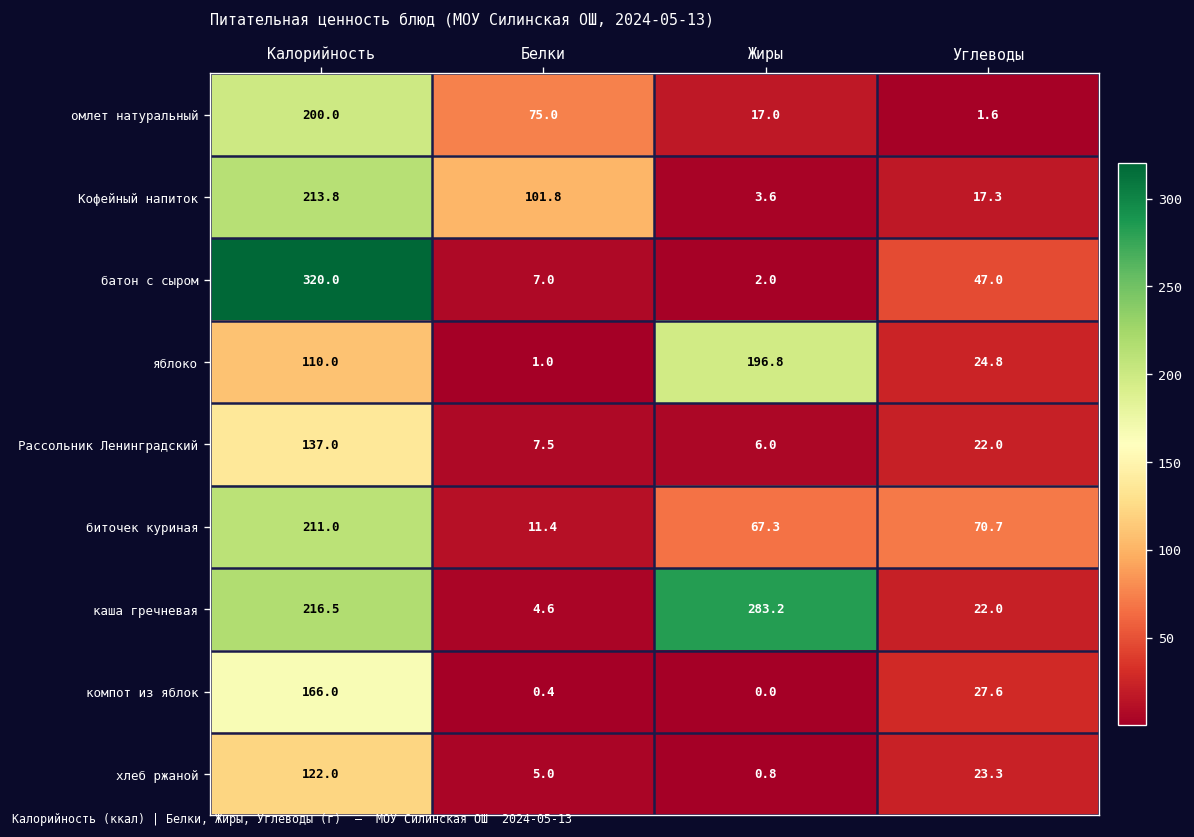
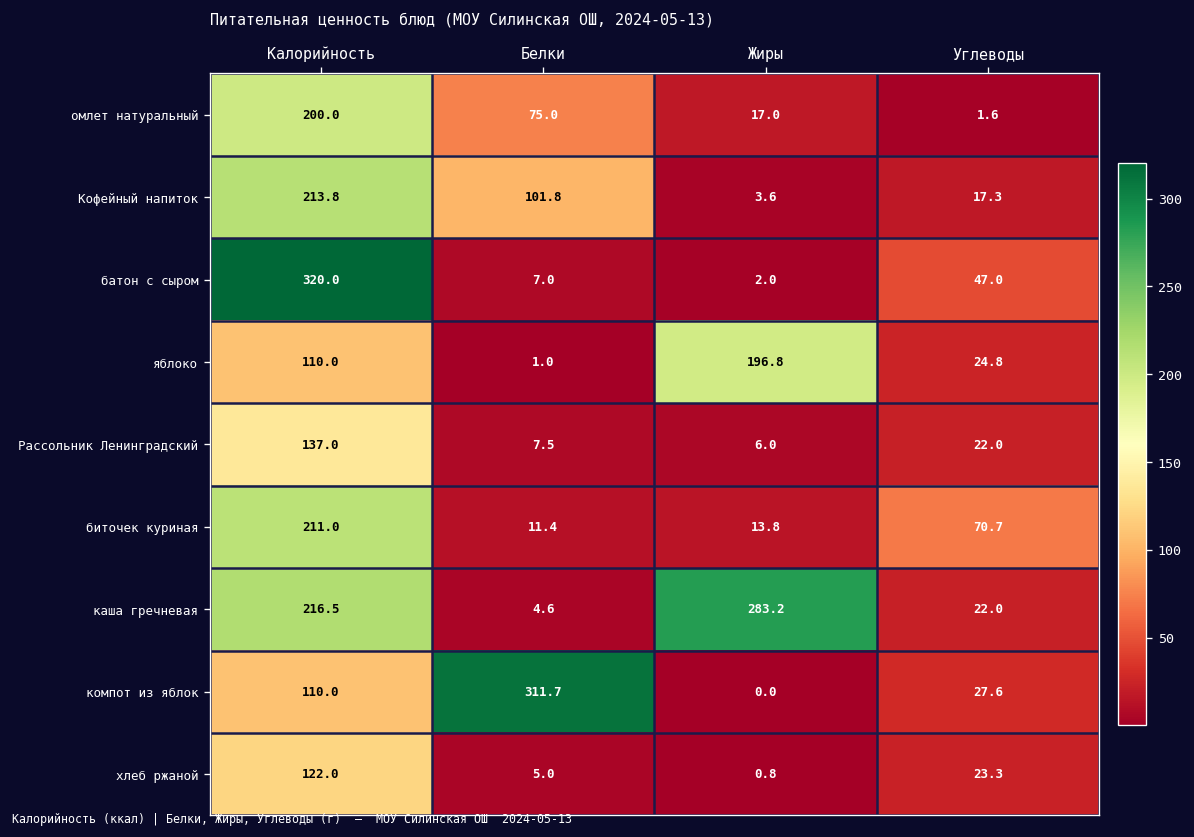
  {
    "омлет натуральный": {
      "Калорийность": 200.0,
      "Белки": 75.0,
      "Жиры": 17.0,
      "Углеводы": 1.6
    },
    "Кофейный напиток": {
      "Калорийность": 213.8,
      "Белки": 101.8,
      "Жиры": 3.6,
      "Углеводы": 17.3
    },
    "батон с сыром": {
      "Калорийность": 320.0,
      "Белки": 7.0,
      "Жиры": 2.0,
      "Углеводы": 47.0
    },
    "яблоко": {
      "Калорийность": 110.0,
      "Белки": 1.0,
      "Жиры": 196.8,
      "Углеводы": 24.8
    },
    "Рассольник Ленинградский": {
      "Калорийность": 137.0,
      "Белки": 7.5,
      "Жиры": 6.0,
      "Углеводы": 22.0
    },
    "биточек куриная": {
      "Калорийность": 211.0,
      "Белки": 11.4,
-     "Жиры": 67.3,
+     "Жиры": 13.8,
      "Углеводы": 70.7
    },
    "каша гречневая": {
      "Калорийность": 216.5,
      "Белки": 4.6,
      "Жиры": 283.2,
      "Углеводы": 22.0
    },
    "компот из яблок": {
-     "Калорийность": 166.0,
-     "Белки": 0.4,
+     "Калорийность": 110.0,
+     "Белки": 311.7,
      "Жиры": 0.0,
      "Углеводы": 27.6
    },
    "хлеб ржаной": {
      "Калорийность": 122.0,
      "Белки": 5.0,
      "Жиры": 0.8,
      "Углеводы": 23.3
    }
  }
